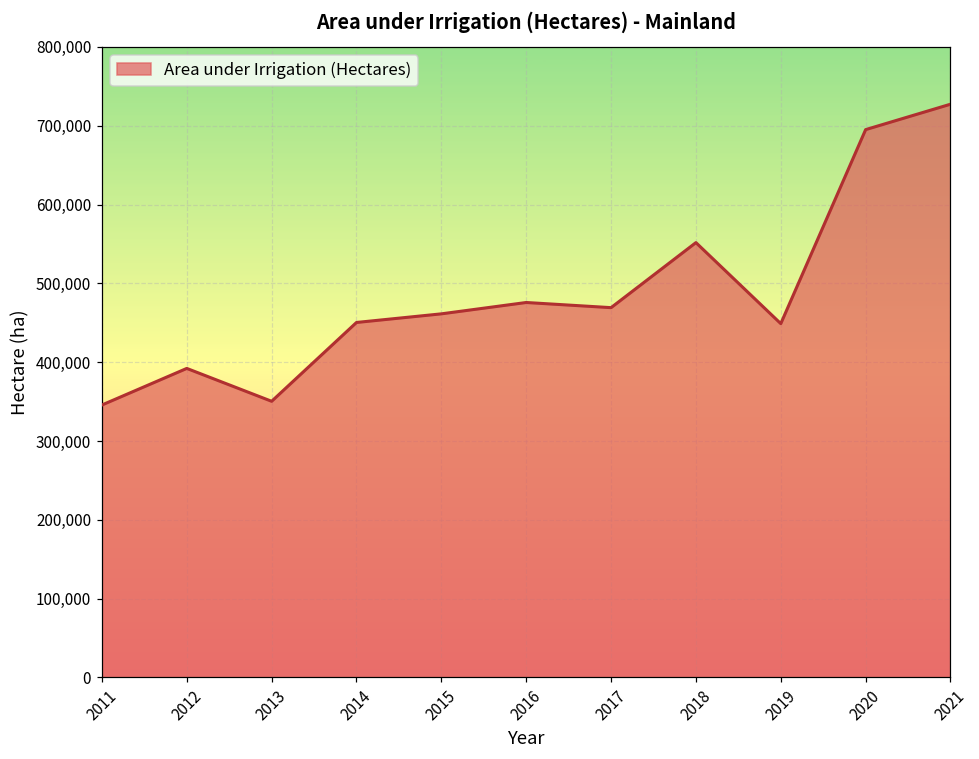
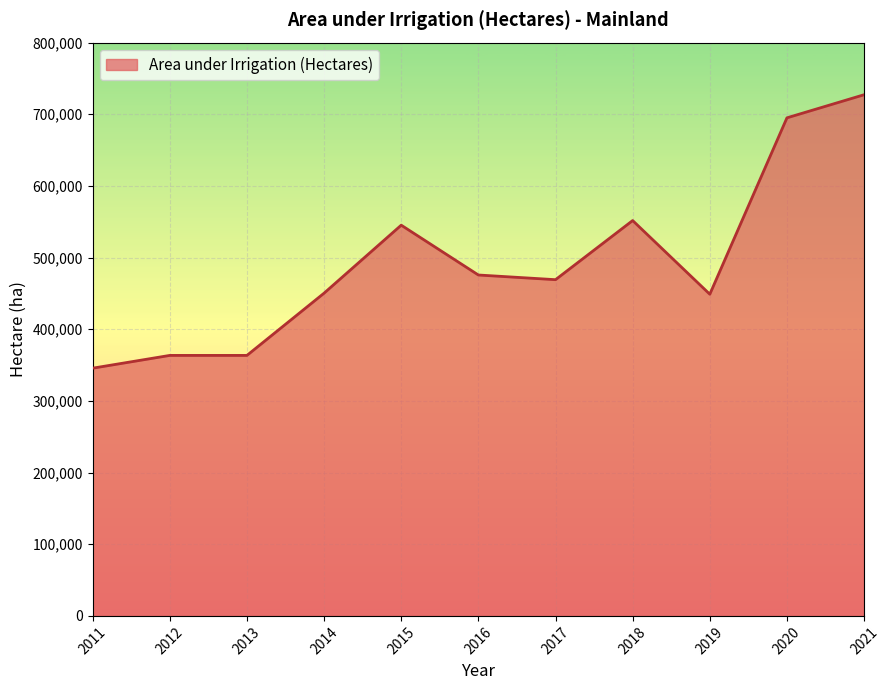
  {
    "2011": "350,000",
-   "2012": "390,000",
-   "2013": "350,000",
+   "2012": "360,000",
+   "2013": "360,000",
    "2014": "450,000",
-   "2015": "460,000",
+   "2015": "550,000",
    "2016": "480,000",
    "2017": "470,000",
    "2018": "550,000",
    "2019": "450,000",
    "2020": "700,000",
    "2021": "730,000"
  }
